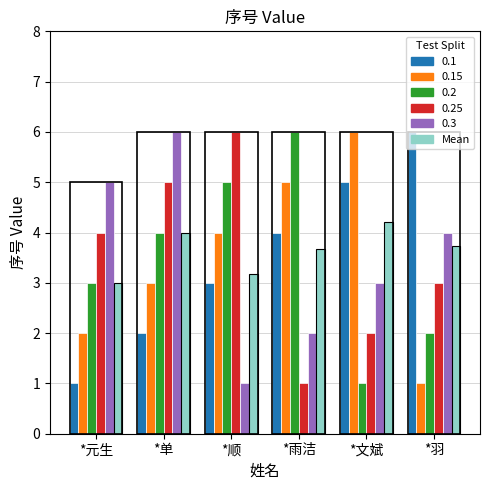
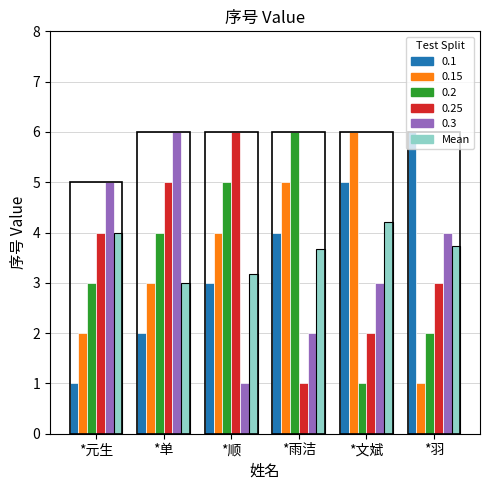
  {
    "Mean": {
-     "*元生": 3,
-     "*单": 4,
+     "*元生": 4,
+     "*单": 3,
      "*顺": 3.2,
      "*雨洁": 3.7,
      "*文斌": 4.2,
      "*羽": 3.7
    }
  }
